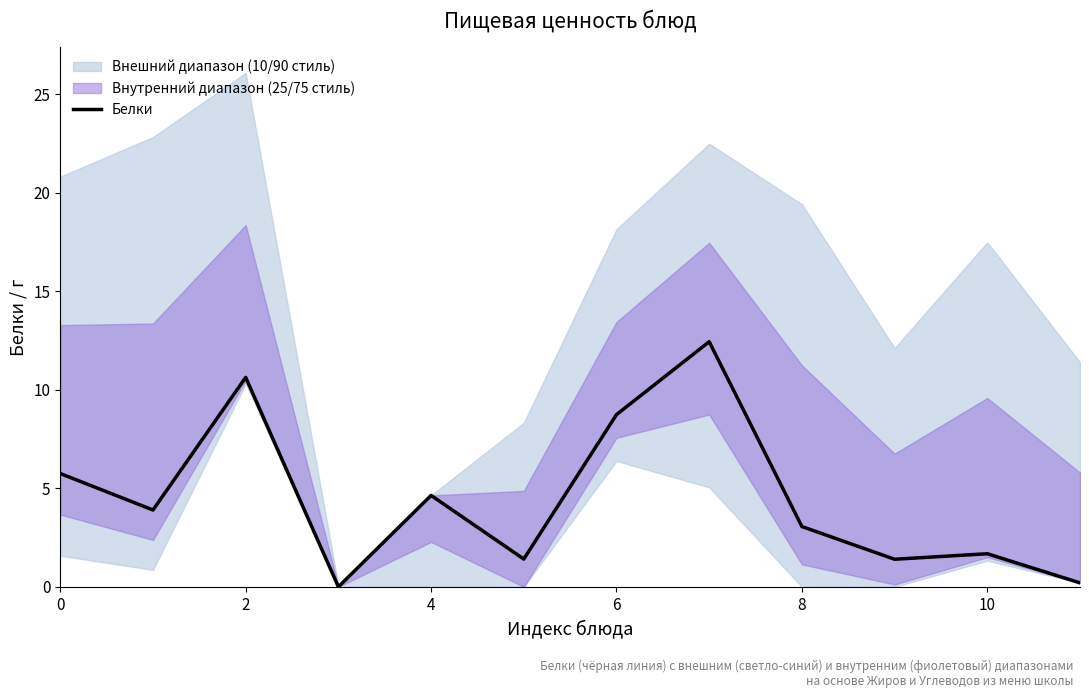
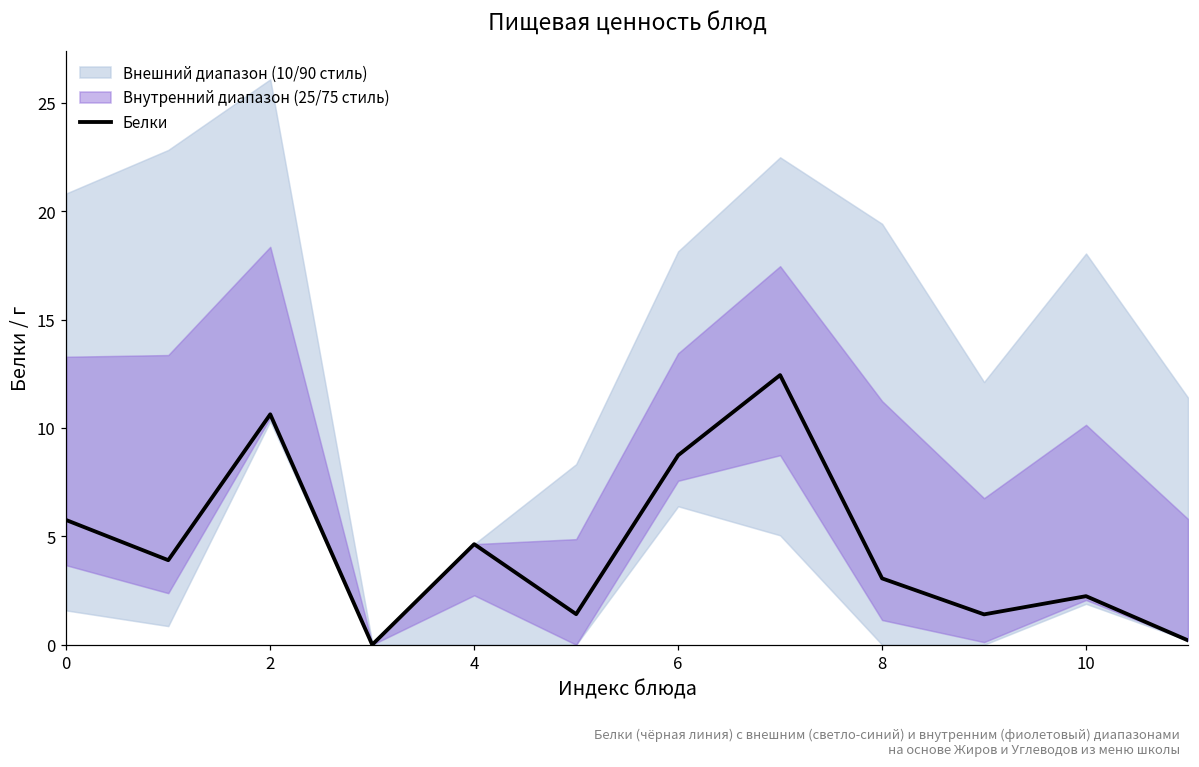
  {
    "Белки": {
      "0": 5.8,
      "2": 10.6,
      "6": 8.7,
      "8": 3.1,
-     "10": 1.7
+     "10": 2.2
    },
    "Внешний диапазон (10/90 стиль)": {
      "8": 19.4
    }
  }
